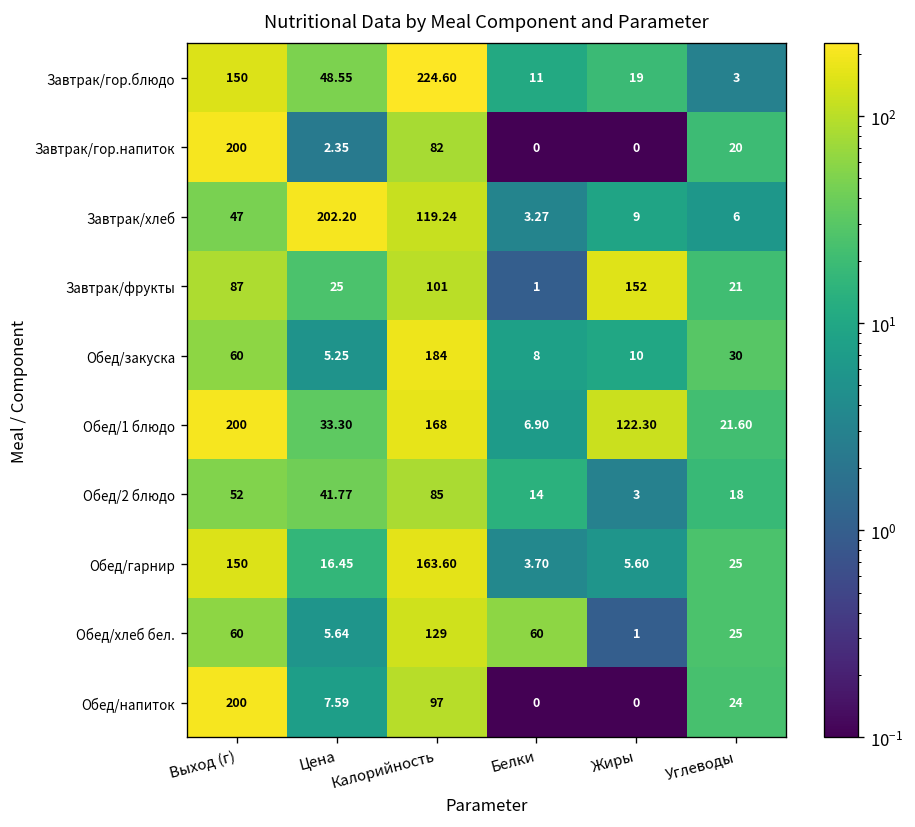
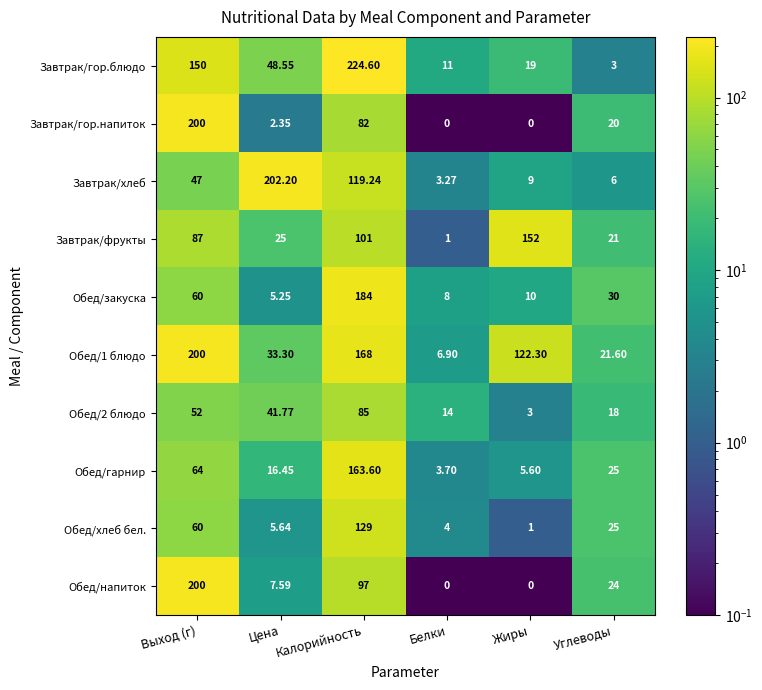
  {
    "Завтрак/гор.блюдо": {
      "Выход (г)": 150,
      "Цена": 48.55,
      "Калорийность": 224.60,
      "Белки": 11,
      "Жиры": 19,
      "Углеводы": 3
    },
    "Завтрак/гор.напиток": {
      "Выход (г)": 200,
      "Цена": 2.35,
      "Калорийность": 82,
      "Белки": 0,
      "Жиры": 0,
      "Углеводы": 20
    },
    "Завтрак/хлеб": {
      "Выход (г)": 47,
      "Цена": 202.20,
      "Калорийность": 119.24,
      "Белки": 3.27,
      "Жиры": 9,
      "Углеводы": 6
    },
    "Завтрак/фрукты": {
      "Выход (г)": 87,
      "Цена": 25,
      "Калорийность": 101,
      "Белки": 1,
      "Жиры": 152,
      "Углеводы": 21
    },
    "Обед/закуска": {
      "Выход (г)": 60,
      "Цена": 5.25,
      "Калорийность": 184,
      "Белки": 8,
      "Жиры": 10,
      "Углеводы": 30
    },
    "Обед/1 блюдо": {
      "Выход (г)": 200,
      "Цена": 33.30,
      "Калорийность": 168,
      "Белки": 6.90,
      "Жиры": 122.30,
      "Углеводы": 21.60
    },
    "Обед/2 блюдо": {
      "Выход (г)": 52,
      "Цена": 41.77,
      "Калорийность": 85,
      "Белки": 14,
      "Жиры": 3,
      "Углеводы": 18
    },
    "Обед/гарнир": {
-     "Выход (г)": 150,
+     "Выход (г)": 64,
      "Цена": 16.45,
      "Калорийность": 163.60,
      "Белки": 3.70,
      "Жиры": 5.60,
      "Углеводы": 25
    },
    "Обед/хлеб бел.": {
      "Выход (г)": 60,
      "Цена": 5.64,
      "Калорийность": 129,
-     "Белки": 60,
+     "Белки": 4,
      "Жиры": 1,
      "Углеводы": 25
    },
    "Обед/напиток": {
      "Выход (г)": 200,
      "Цена": 7.59,
      "Калорийность": 97,
      "Белки": 0,
      "Жиры": 0,
      "Углеводы": 24
    }
  }
